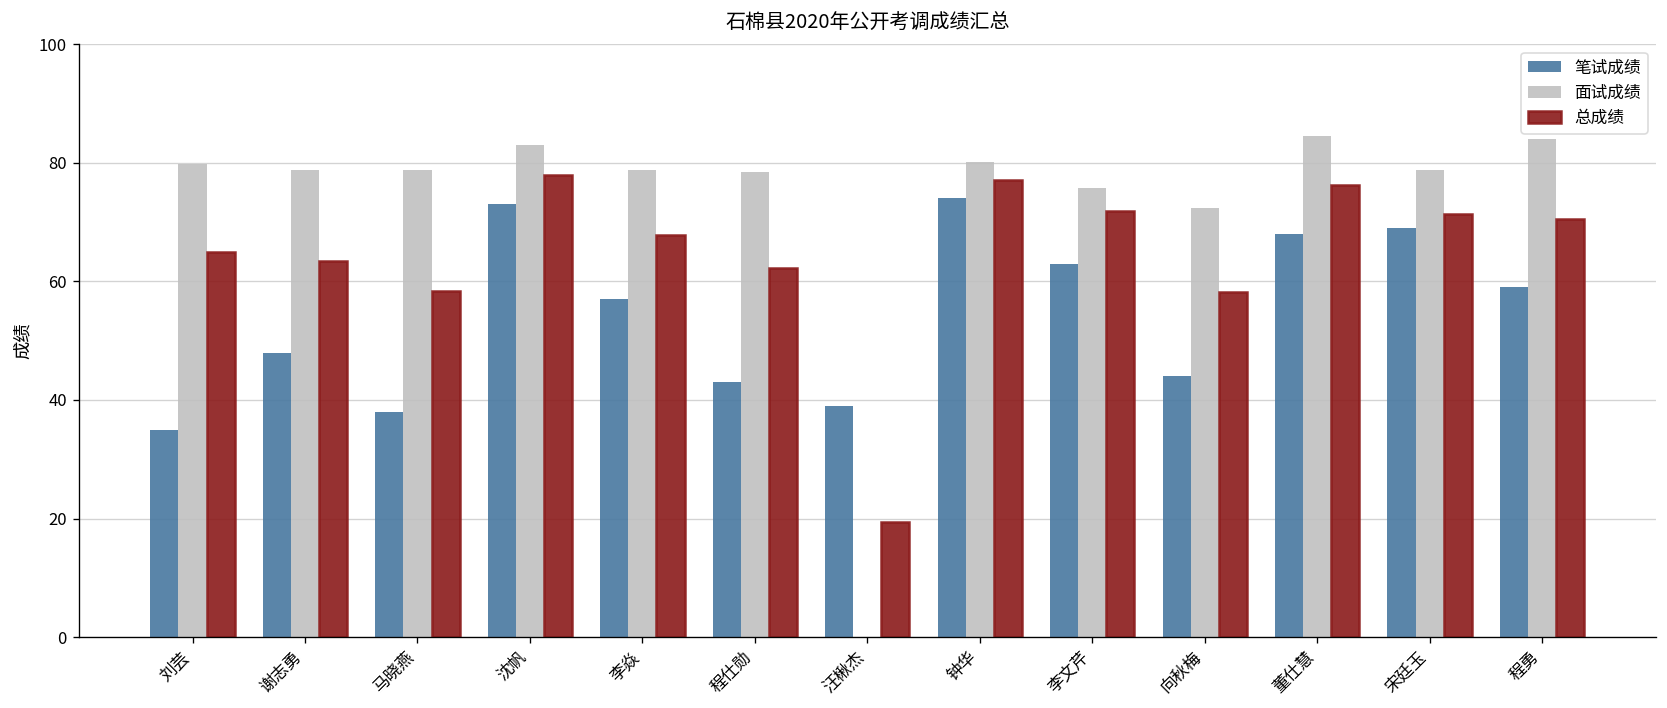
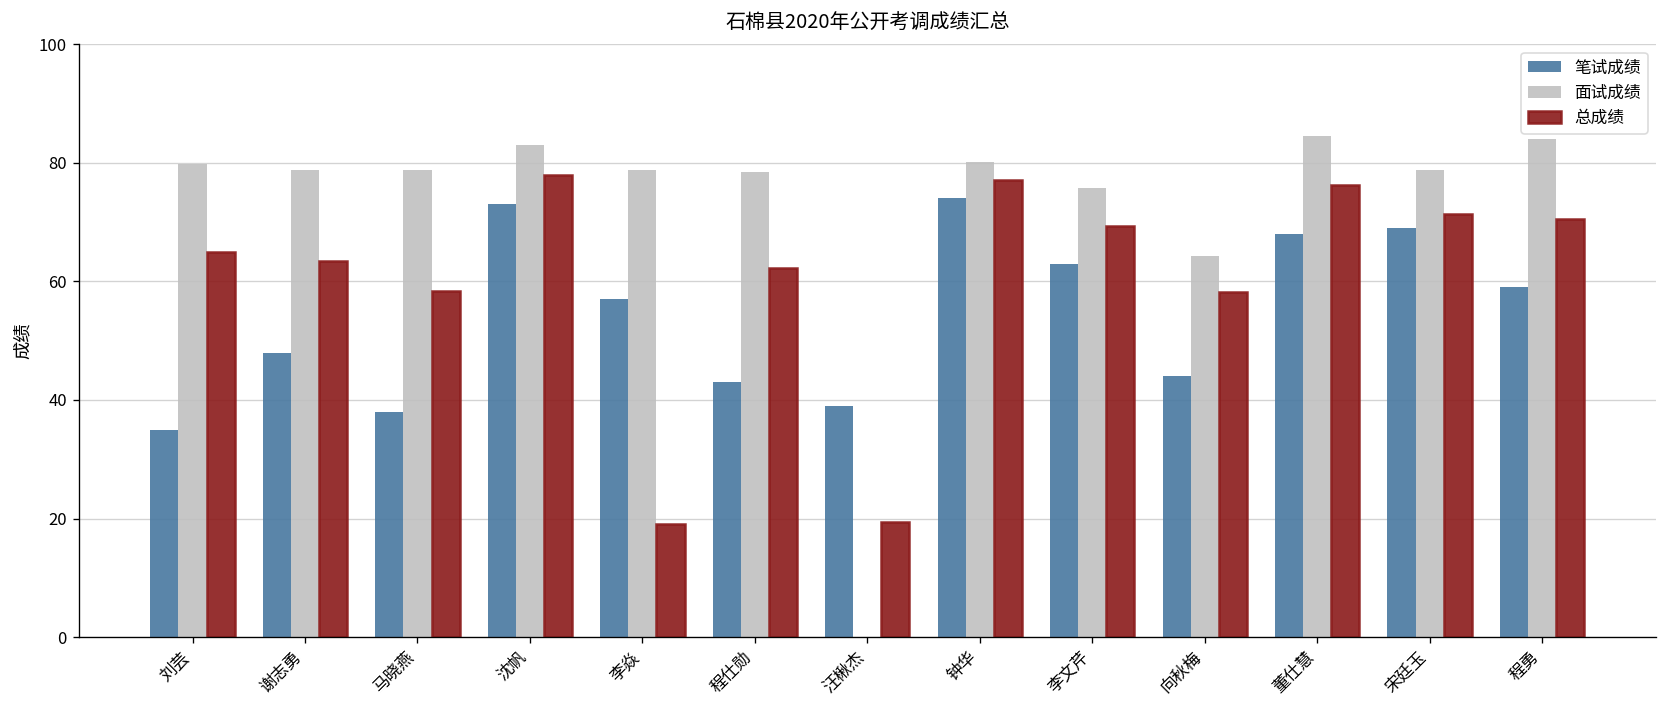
  {
    "笔试成绩": {
      "刘芸": 35,
      "谢志勇": 48,
      "马晓燕": 38,
      "沈帆": 73,
      "李焱": 57,
      "程仕勋": 43,
      "汪楸杰": 39,
      "钟华": 74,
      "李文芹": 63,
      "向秋梅": 44,
      "董仕慧": 68,
      "宋廷玉": 69,
      "程勇": 59
    },
    "面试成绩": {
      "刘芸": 80,
      "谢志勇": 79,
      "马晓燕": 79,
      "沈帆": 83,
      "李焱": 79,
      "程仕勋": 78,
      "汪楸杰": 0,
      "钟华": 80,
      "李文芹": 76,
-     "向秋梅": 72,
+     "向秋梅": 64,
      "董仕慧": 85,
      "宋廷玉": 79,
      "程勇": 84
    },
    "总成绩": {
      "刘芸": 65,
      "谢志勇": 63,
      "马晓燕": 58,
      "沈帆": 78,
-     "李焱": 68,
+     "李焱": 19,
      "程仕勋": 62,
      "汪楸杰": 20,
      "钟华": 77,
-     "李文芹": 72,
+     "李文芹": 69,
      "向秋梅": 58,
      "董仕慧": 76,
      "宋廷玉": 71,
      "程勇": 71
    }
  }
